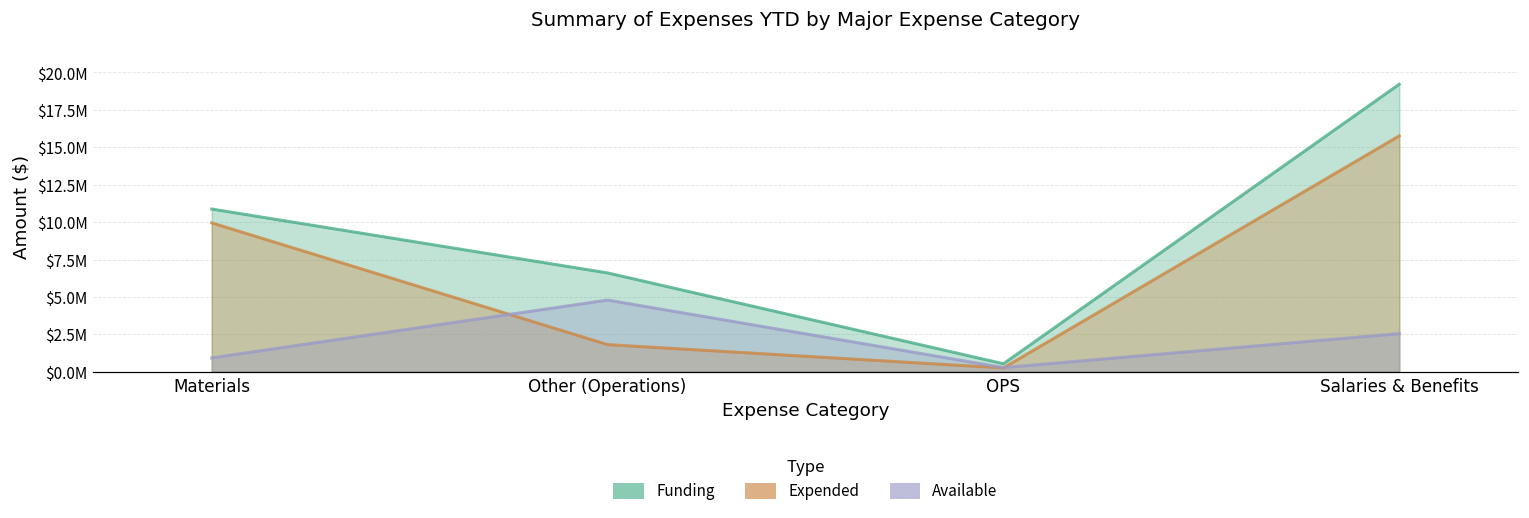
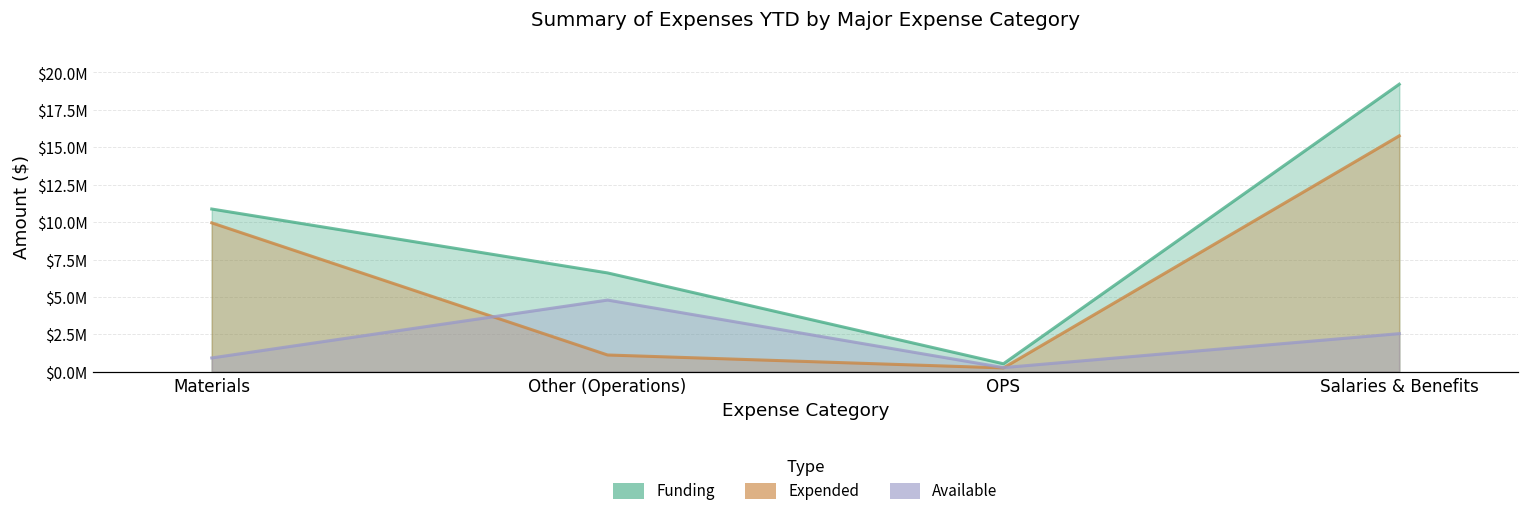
  {
    "Expended": {
      "Materials": "$10000000",
-     "Other (Operations)": "$1800000",
+     "Other (Operations)": "$1100000",
      "Salaries & Benefits": "$15800000"
    }
  }
